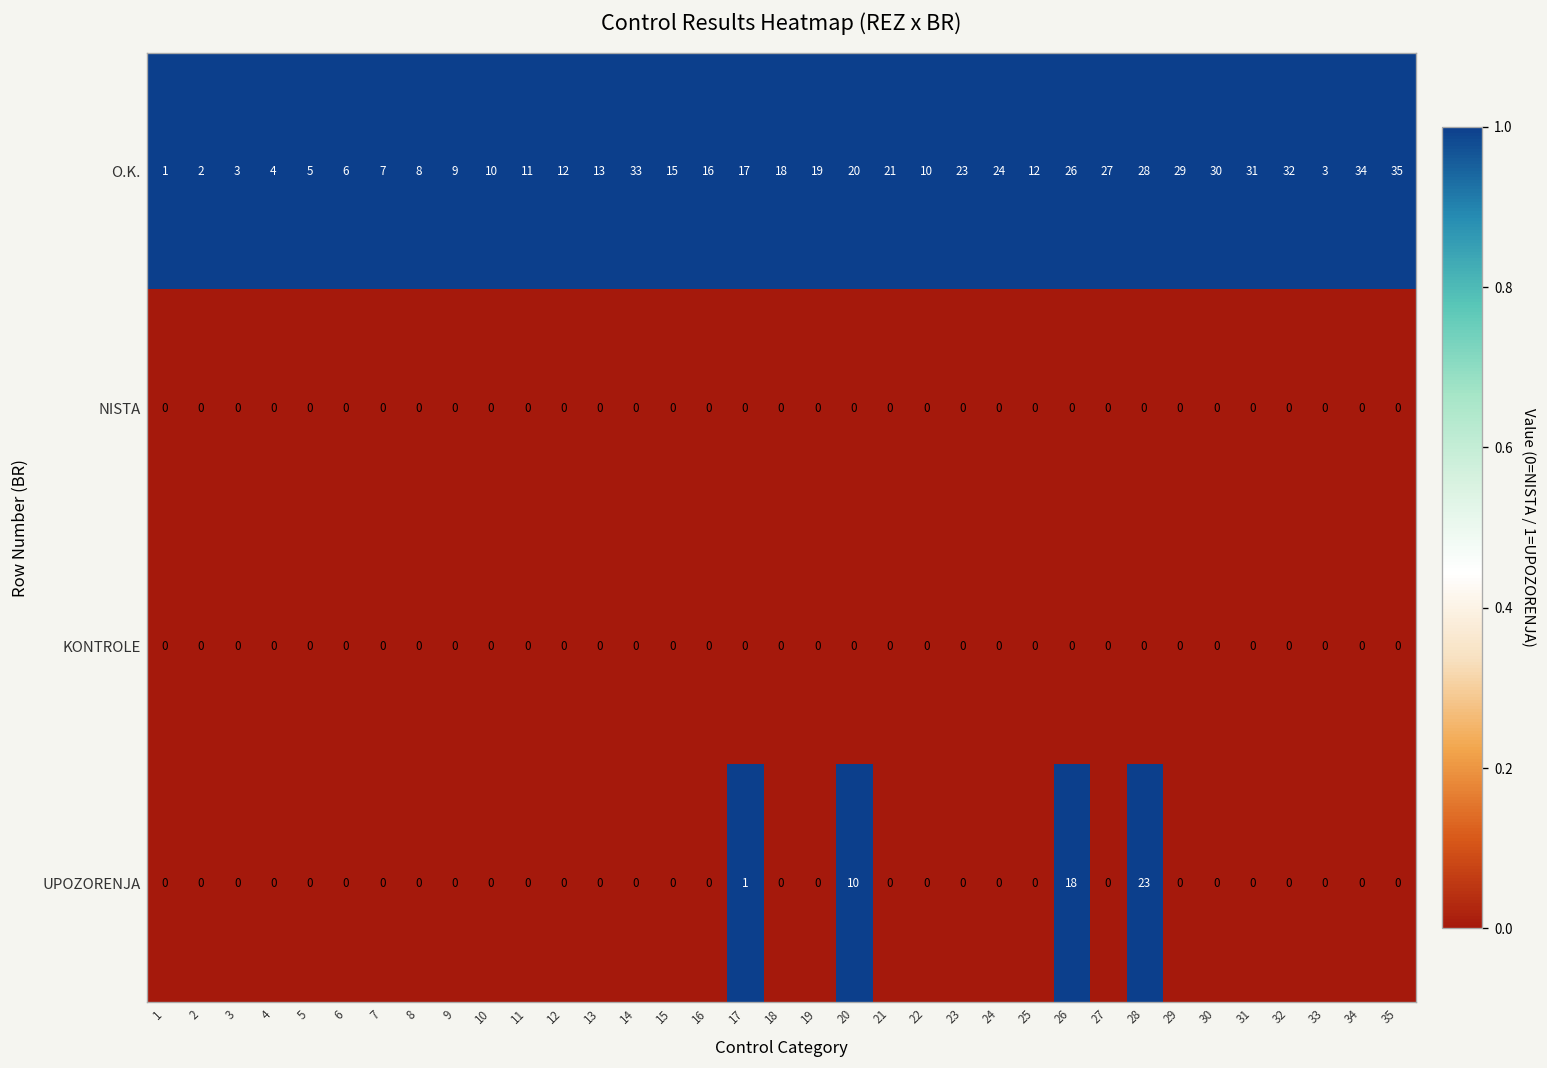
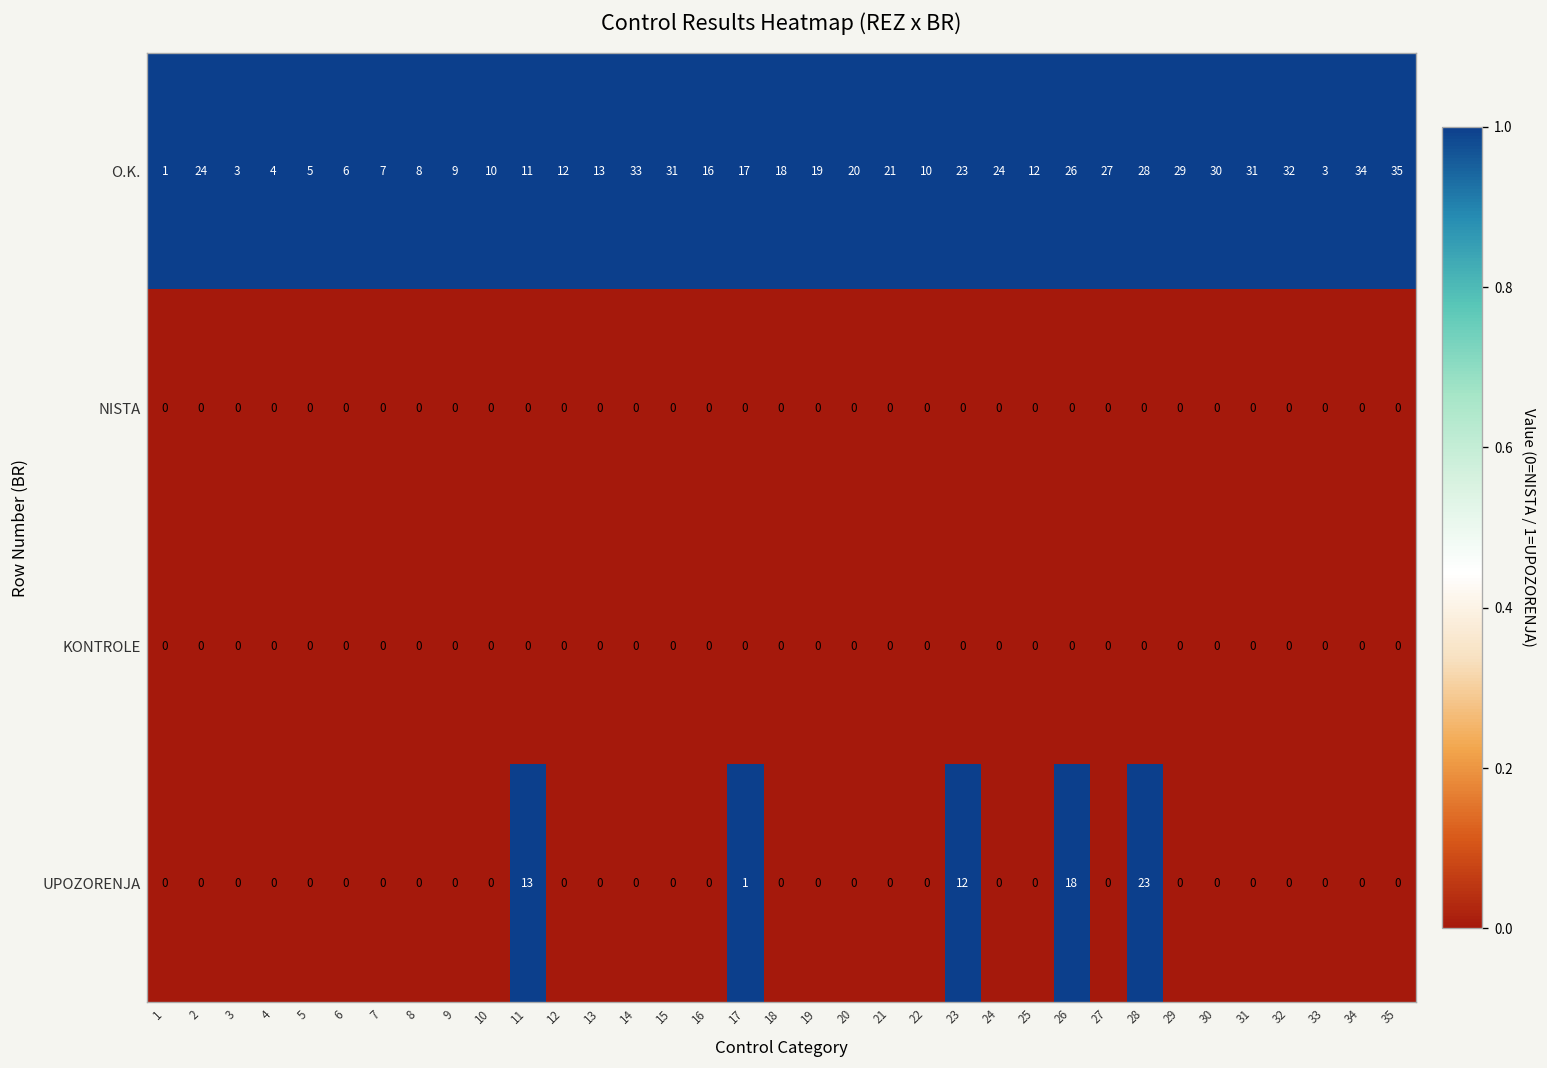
  {
    "O.K.": {
      "1": 1,
-     "2": 2,
+     "2": 24,
      "3": 3,
      "4": 4,
      "5": 5,
      "6": 6,
      "7": 7,
      "8": 8,
      "9": 9,
      "10": 10,
      "11": 11,
      "12": 12,
      "13": 13,
      "14": 33,
-     "15": 15,
+     "15": 31,
      "16": 16,
      "17": 17,
      "18": 18,
      "19": 19,
      "20": 20,
      "21": 21,
      "22": 10,
      "23": 23,
      "24": 24,
      "25": 12,
      "26": 26,
      "27": 27,
      "28": 28,
      "29": 29,
      "30": 30,
      "31": 31,
      "32": 32,
      "33": 3,
      "34": 34,
      "35": 35
    },
    "NISTA": {
      "1": 0,
      "2": 0,
      "3": 0,
      "4": 0,
      "5": 0,
      "6": 0,
      "7": 0,
      "8": 0,
      "9": 0,
      "10": 0,
      "11": 0,
      "12": 0,
      "13": 0,
      "14": 0,
      "15": 0,
      "16": 0,
      "17": 0,
      "18": 0,
      "19": 0,
      "20": 0,
      "21": 0,
      "22": 0,
      "23": 0,
      "24": 0,
      "25": 0,
      "26": 0,
      "27": 0,
      "28": 0,
      "29": 0,
      "30": 0,
      "31": 0,
      "32": 0,
      "33": 0,
      "34": 0,
      "35": 0
    },
    "KONTROLE": {
      "1": 0,
      "2": 0,
      "3": 0,
      "4": 0,
      "5": 0,
      "6": 0,
      "7": 0,
      "8": 0,
      "9": 0,
      "10": 0,
      "11": 0,
      "12": 0,
      "13": 0,
      "14": 0,
      "15": 0,
      "16": 0,
      "17": 0,
      "18": 0,
      "19": 0,
      "20": 0,
      "21": 0,
      "22": 0,
      "23": 0,
      "24": 0,
      "25": 0,
      "26": 0,
      "27": 0,
      "28": 0,
      "29": 0,
      "30": 0,
      "31": 0,
      "32": 0,
      "33": 0,
      "34": 0,
      "35": 0
    },
    "UPOZORENJA": {
      "1": 0,
      "2": 0,
      "3": 0,
      "4": 0,
      "5": 0,
      "6": 0,
      "7": 0,
      "8": 0,
      "9": 0,
      "10": 0,
-     "11": 0,
+     "11": 13,
      "12": 0,
      "13": 0,
      "14": 0,
      "15": 0,
      "16": 0,
      "17": 1,
      "18": 0,
      "19": 0,
-     "20": 10,
+     "20": 0,
      "21": 0,
      "22": 0,
-     "23": 0,
+     "23": 12,
      "24": 0,
      "25": 0,
      "26": 18,
      "27": 0,
      "28": 23,
      "29": 0,
      "30": 0,
      "31": 0,
      "32": 0,
      "33": 0,
      "34": 0,
      "35": 0
    }
  }
